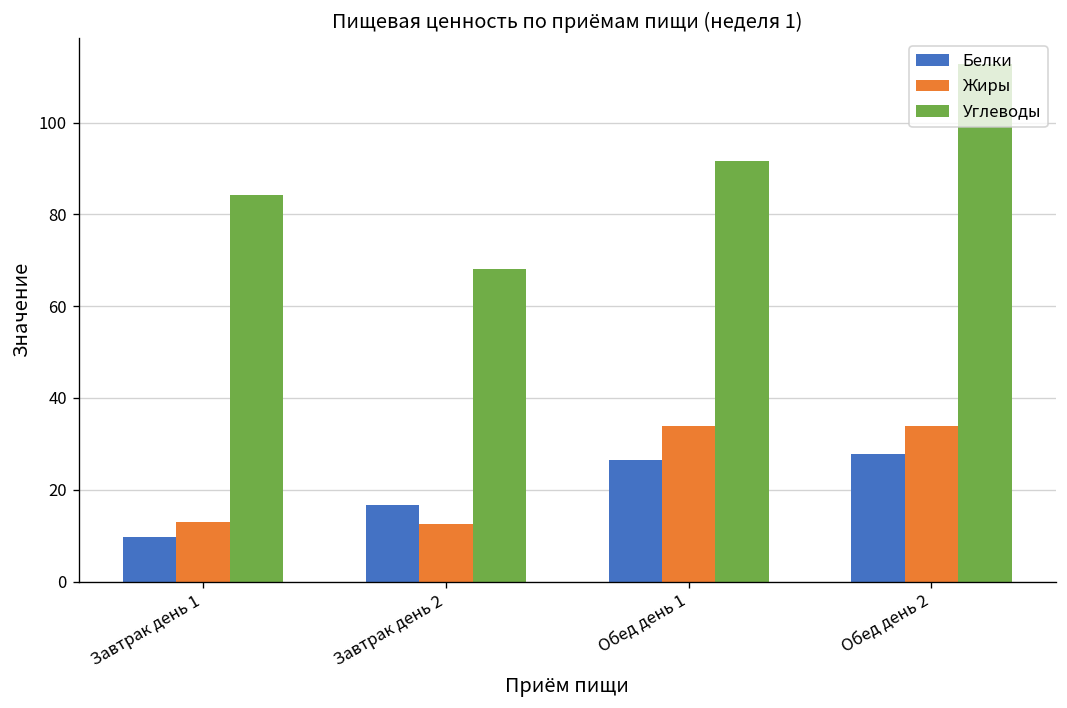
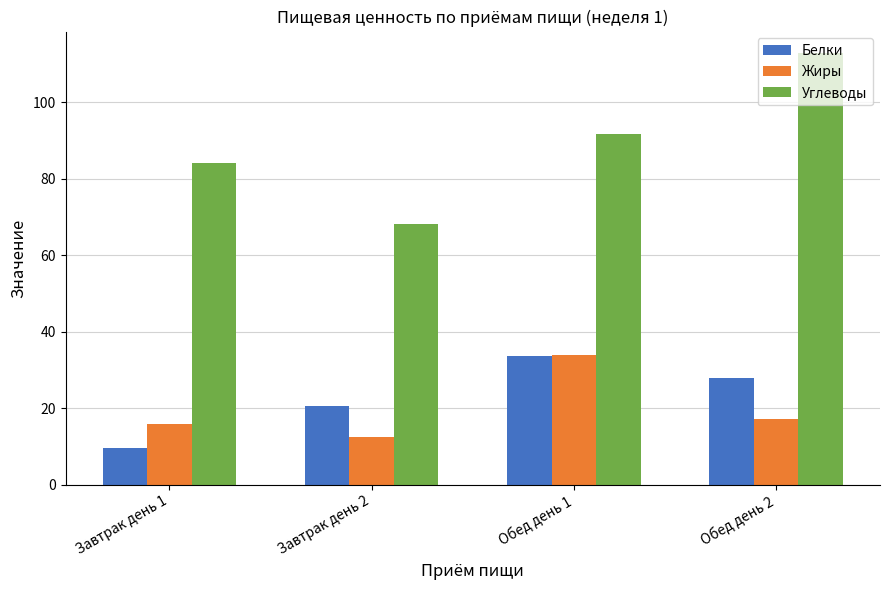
  {
    "Белки": {
      "Завтрак день 1": 10,
-     "Завтрак день 2": 17,
-     "Обед день 1": 26,
+     "Завтрак день 2": 20,
+     "Обед день 1": 34,
      "Обед день 2": 28
    },
    "Жиры": {
-     "Завтрак день 1": 13,
+     "Завтрак день 1": 16,
      "Завтрак день 2": 12,
      "Обед день 1": 34,
-     "Обед день 2": 34
+     "Обед день 2": 17
    },
    "Углеводы": {
      "Завтрак день 1": 84,
      "Завтрак день 2": 68,
      "Обед день 1": 92
    }
  }
